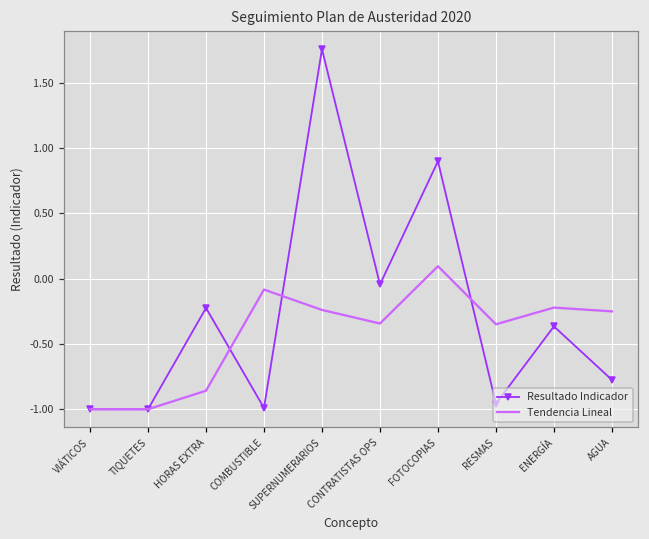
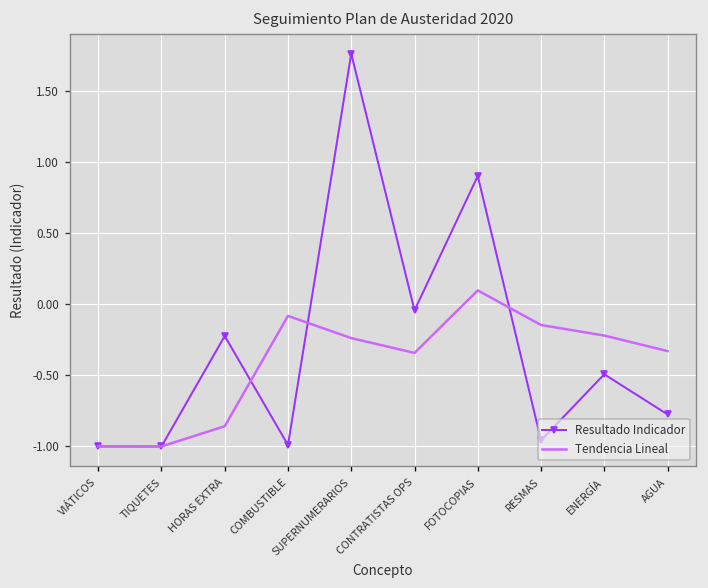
  {
    "Resultado Indicador": {
      "HORAS EXTRA": -0.22,
      "COMBUSTIBLE": -0.99,
      "SUPERNUMERARIOS": 1.76,
      "CONTRATISTAS OPS": -0.04,
      "FOTOCOPIAS": 0.90,
-     "ENERGÍA": -0.37,
+     "ENERGÍA": -0.49,
      "AGUA": -0.78
    },
    "Tendencia Lineal": {
      "HORAS EXTRA": -0.86,
      "COMBUSTIBLE": -0.08,
      "SUPERNUMERARIOS": -0.24,
      "CONTRATISTAS OPS": -0.34,
      "FOTOCOPIAS": 0.10,
-     "RESMAS": -0.35,
+     "RESMAS": -0.15,
      "ENERGÍA": -0.22,
-     "AGUA": -0.25
+     "AGUA": -0.33
    }
  }
